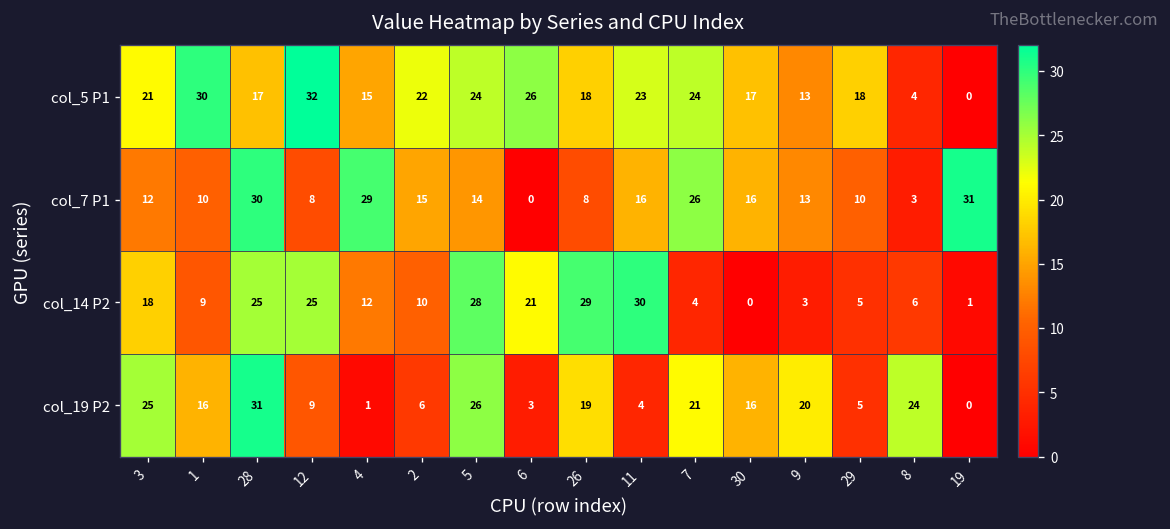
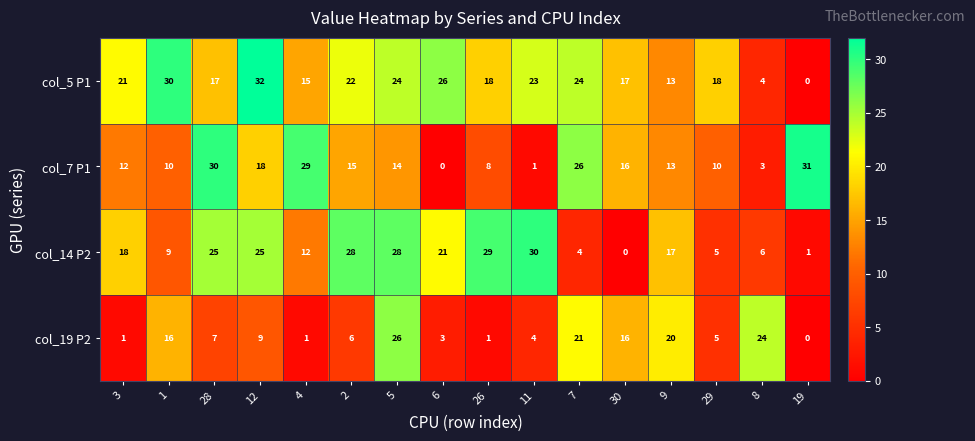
  {
    "col_5 P1": {
      "3": 21,
      "1": 30,
      "28": 17,
      "12": 32,
      "4": 15,
      "2": 22,
      "5": 24,
      "6": 26,
      "26": 18,
      "11": 23,
      "7": 24,
      "30": 17,
      "9": 13,
      "29": 18,
      "8": 4,
      "19": 0
    },
    "col_7 P1": {
      "3": 12,
      "1": 10,
      "28": 30,
-     "12": 8,
+     "12": 18,
      "4": 29,
      "2": 15,
      "5": 14,
      "6": 0,
      "26": 8,
-     "11": 16,
+     "11": 1,
      "7": 26,
      "30": 16,
      "9": 13,
      "29": 10,
      "8": 3,
      "19": 31
    },
    "col_14 P2": {
      "3": 18,
      "1": 9,
      "28": 25,
      "12": 25,
      "4": 12,
-     "2": 10,
+     "2": 28,
      "5": 28,
      "6": 21,
      "26": 29,
      "11": 30,
      "7": 4,
      "30": 0,
-     "9": 3,
+     "9": 17,
      "29": 5,
      "8": 6,
      "19": 1
    },
    "col_19 P2": {
-     "3": 25,
+     "3": 1,
      "1": 16,
-     "28": 31,
+     "28": 7,
      "12": 9,
      "4": 1,
      "2": 6,
      "5": 26,
      "6": 3,
-     "26": 19,
+     "26": 1,
      "11": 4,
      "7": 21,
      "30": 16,
      "9": 20,
      "29": 5,
      "8": 24,
      "19": 0
    }
  }
